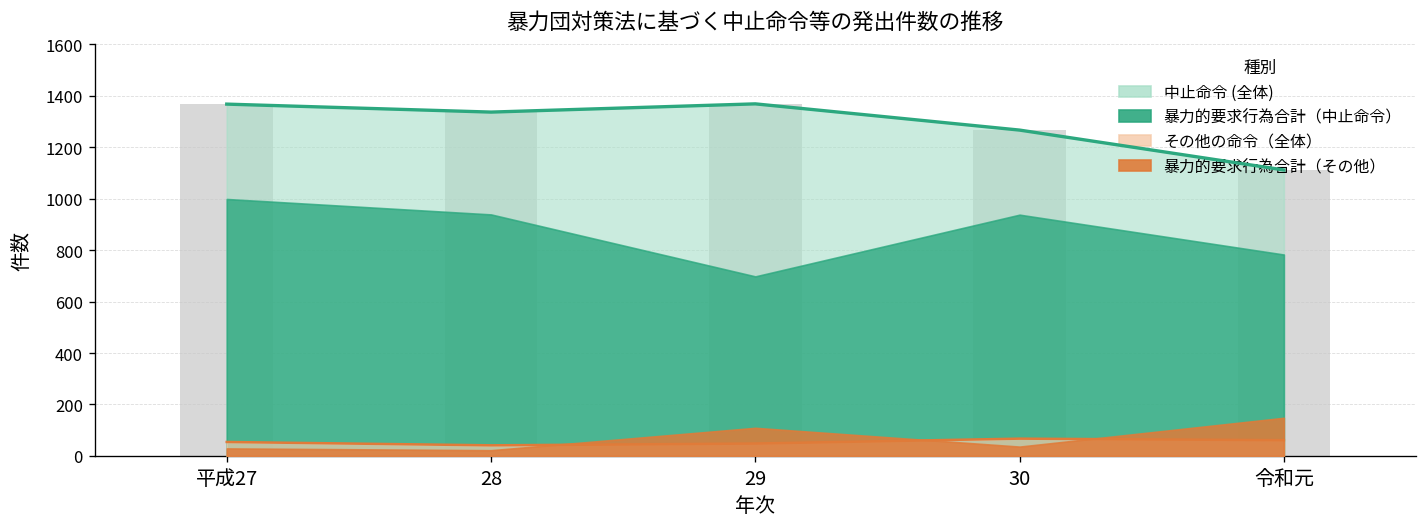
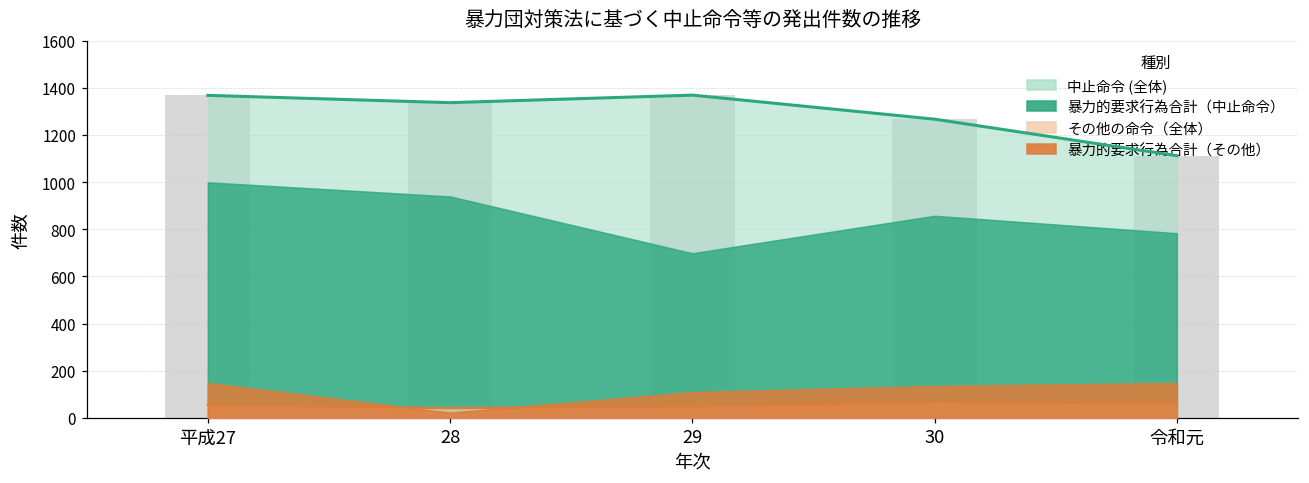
  {
    "暴力的要求行為合計（中止命令）": {
      "平成27": 1000,
      "28": 940,
      "29": 700,
-     "30": 940,
+     "30": 860,
      "令和元": 780
    },
    "暴力的要求行為合計（その他）": {
-     "平成27": 30,
+     "平成27": 150,
      "28": 20,
      "29": 110,
-     "30": 40,
+     "30": 140,
      "令和元": 150
    }
  }
